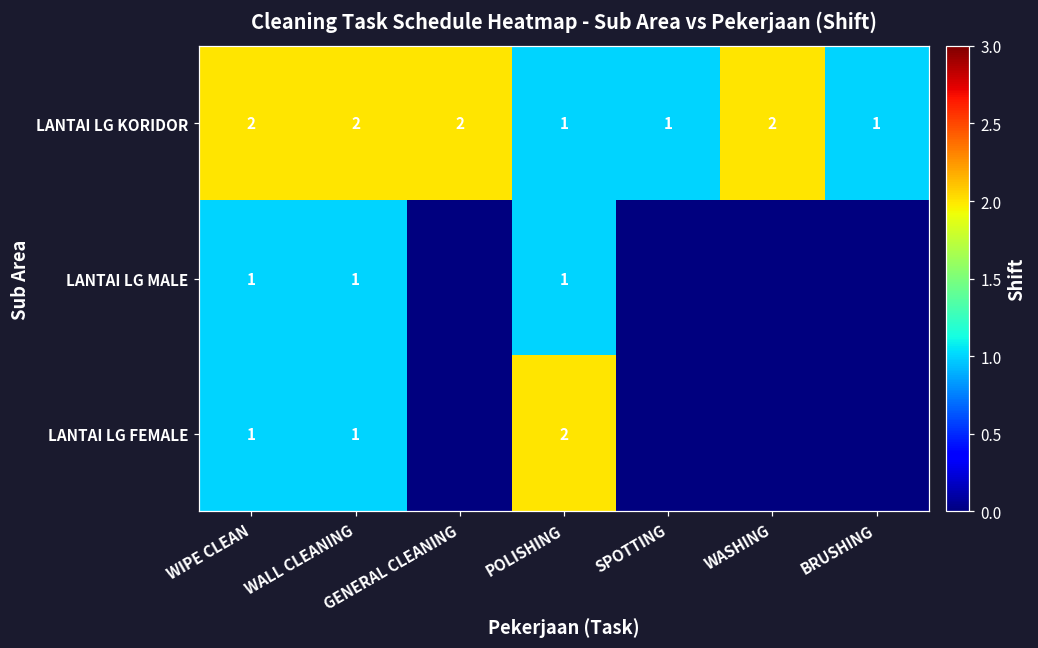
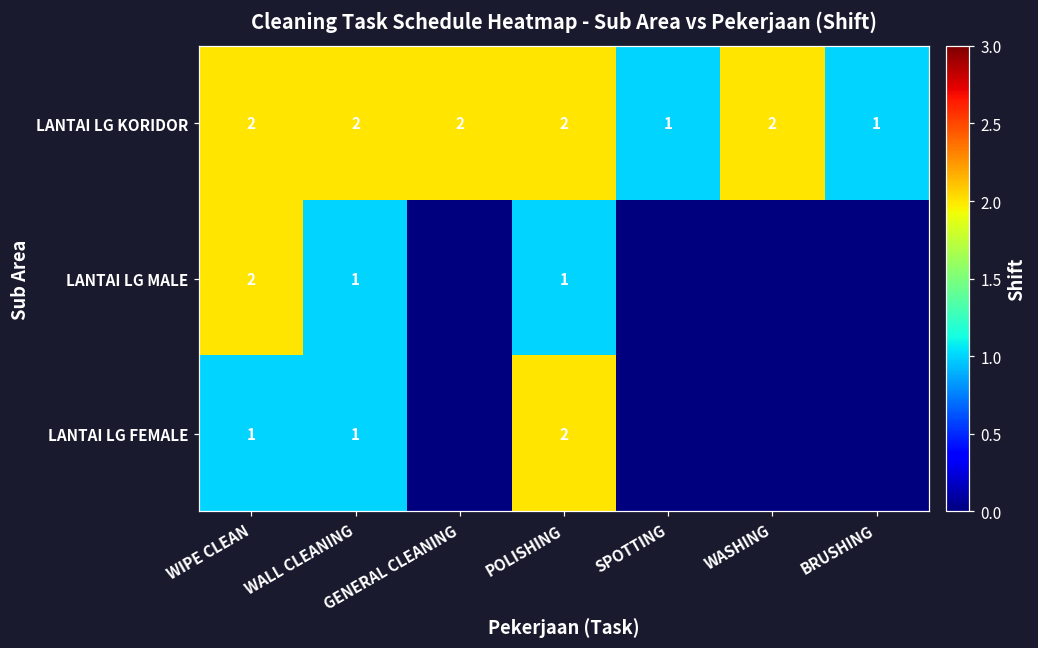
  {
    "LANTAI LG KORIDOR": {
      "WIPE CLEAN": 2,
      "WALL CLEANING": 2,
      "GENERAL CLEANING": 2,
-     "POLISHING": 1,
+     "POLISHING": 2,
      "SPOTTING": 1,
      "WASHING": 2,
      "BRUSHING": 1
    },
    "LANTAI LG MALE": {
-     "WIPE CLEAN": 1,
+     "WIPE CLEAN": 2,
      "WALL CLEANING": 1,
      "POLISHING": 1
    },
    "LANTAI LG FEMALE": {
      "WIPE CLEAN": 1,
      "WALL CLEANING": 1,
      "POLISHING": 2
    }
  }
